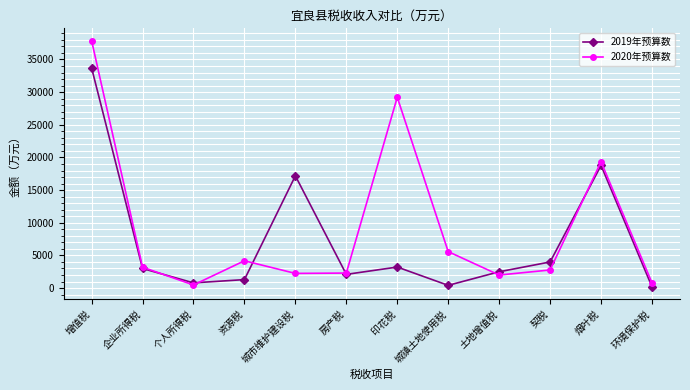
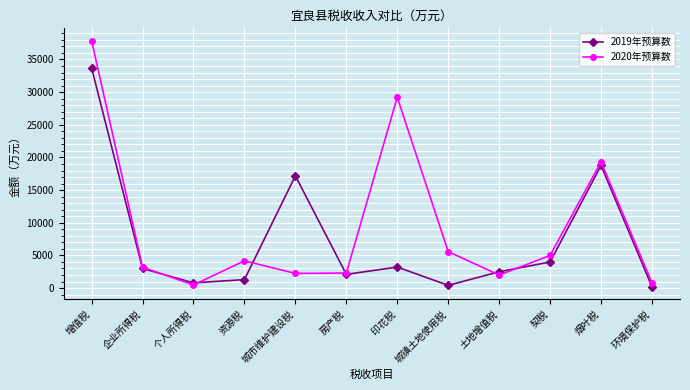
  {
    "2019年预算数": {
      "增值税": 34000,
      "资源税": 1000,
      "城市维护建设税": 17000,
      "印花税": 3000,
      "城镇土地使用税": 0,
      "土地增值税": 3000,
      "契税": 4000,
      "烟叶税": 19000,
      "环境保护税": 0
    },
    "2020年预算数": {
      "增值税": 38000,
      "资源税": 4000,
      "城市维护建设税": 2000,
      "印花税": 29000,
      "城镇土地使用税": 6000,
      "土地增值税": 2000,
-     "契税": 3000,
+     "契税": 5000,
      "烟叶税": 19000,
      "环境保护税": 1000
    }
  }
